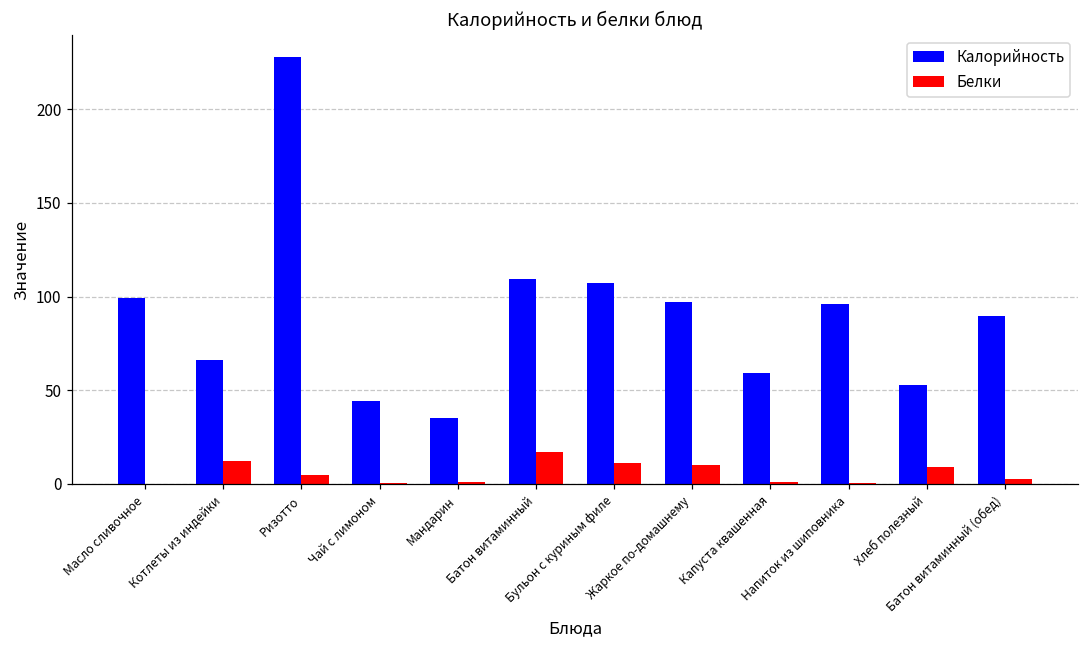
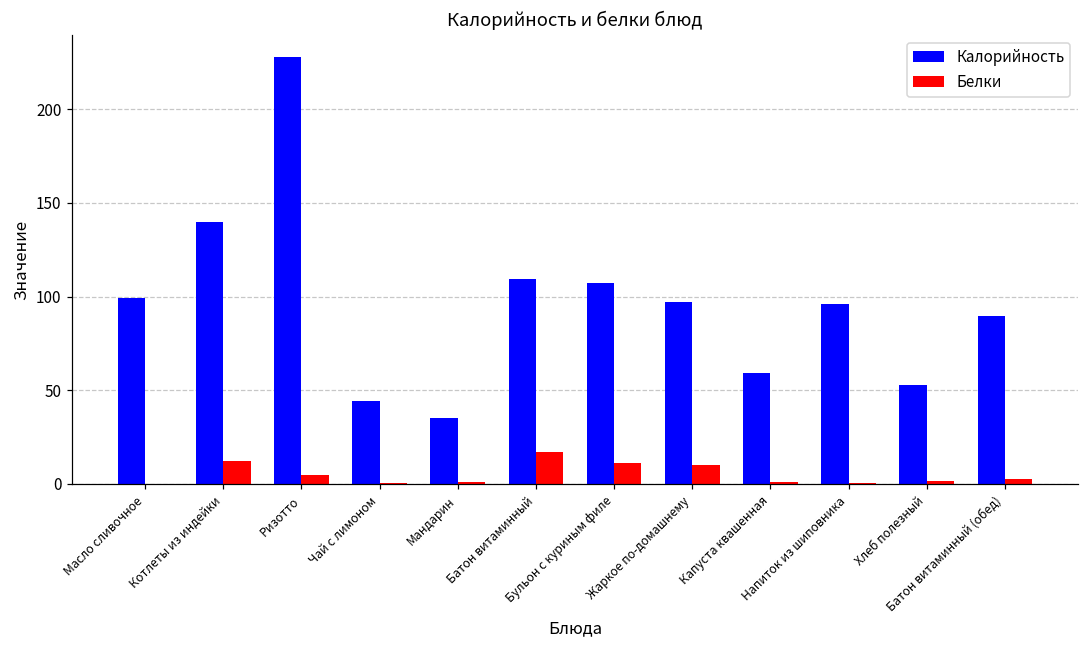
  {
    "Калорийность": {
      "Масло сливочное": 99,
-     "Котлеты из индейки": 66,
+     "Котлеты из индейки": 140,
      "Ризотто": 228,
      "Чай с лимоном": 44,
      "Мандарин": 35,
      "Батон витаминный": 109,
      "Бульон с куриным филе": 107,
      "Жаркое по-домашнему": 97,
      "Капуста квашенная": 59,
      "Напиток из шиповника": 96,
      "Хлеб полезный": 53,
      "Батон витаминный (обед)": 90
    },
    "Белки": {
      "Котлеты из индейки": 13,
      "Ризотто": 5,
      "Батон витаминный": 17,
      "Бульон с куриным филе": 11,
      "Жаркое по-домашнему": 10,
-     "Хлеб полезный": 9,
+     "Хлеб полезный": 2,
      "Батон витаминный (обед)": 3
    }
  }
